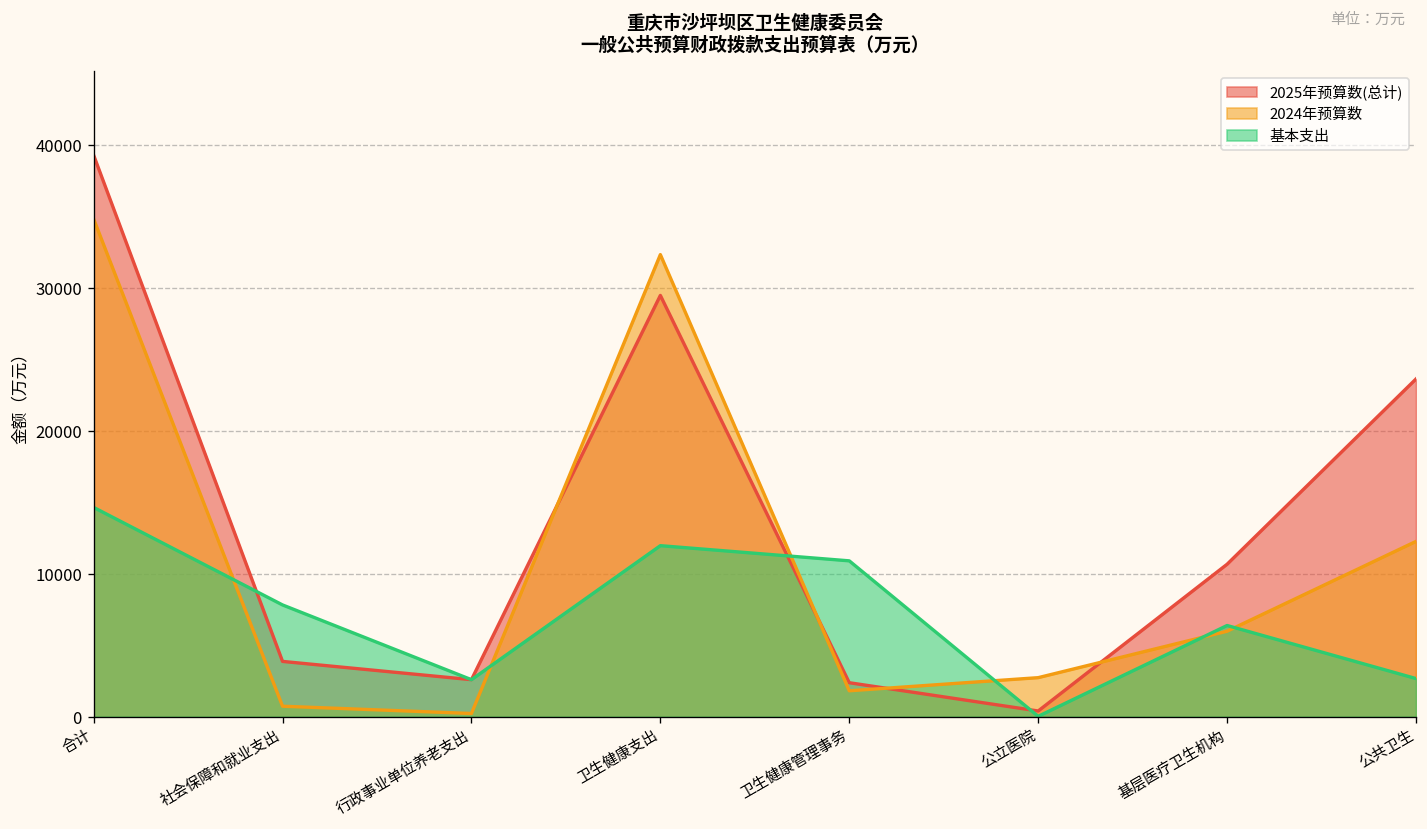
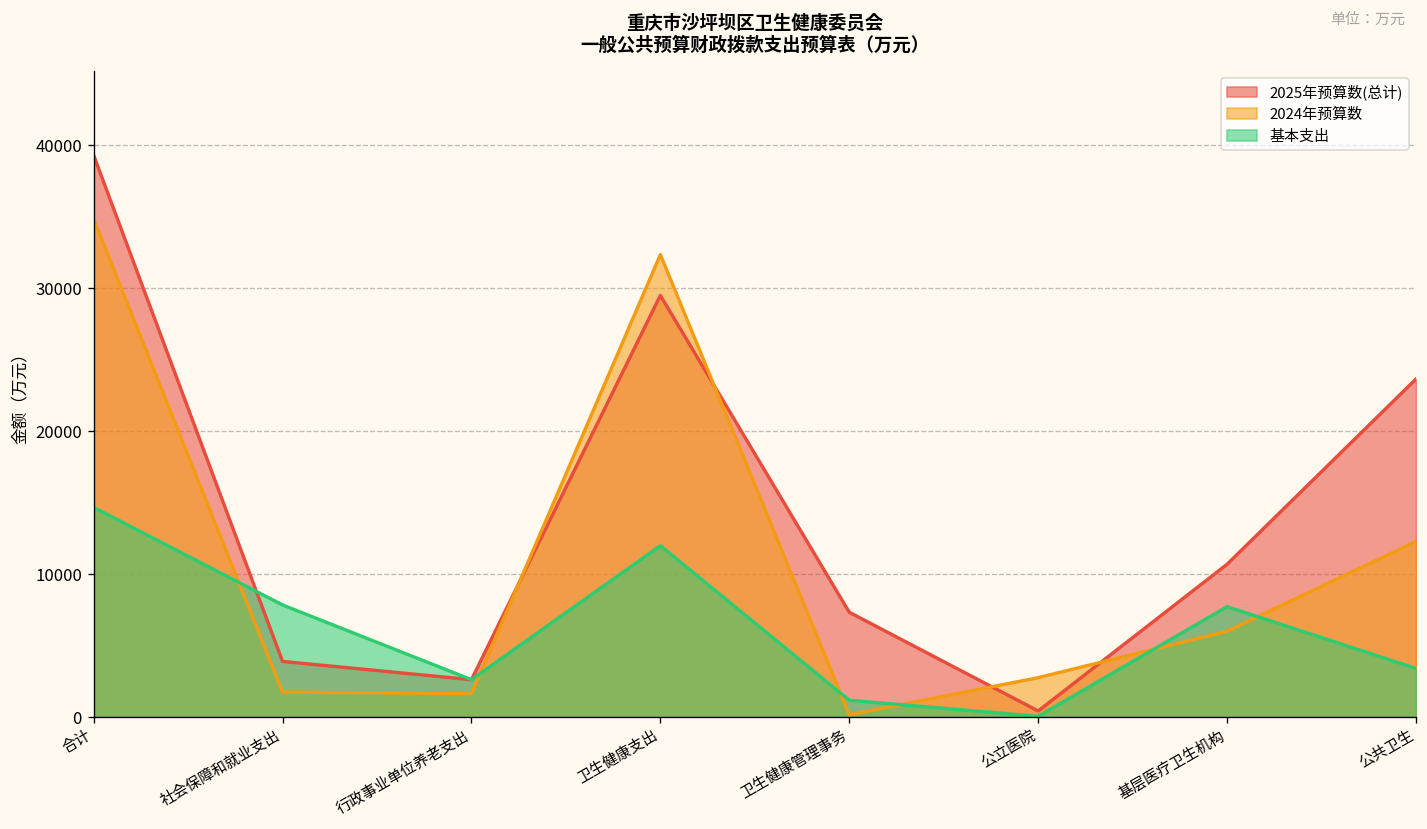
  {
    "2025年预算数(总计)": {
      "合计": 39300,
      "社会保障和就业支出": 3900,
      "卫生健康支出": 29500,
-     "卫生健康管理事务": 2400,
+     "卫生健康管理事务": 7300,
      "公立医院": 400,
      "基层医疗卫生机构": 10700,
      "公共卫生": 23600
    },
    "2024年预算数": {
      "合计": 34800,
-     "社会保障和就业支出": 700,
-     "行政事业单位养老支出": 200,
+     "社会保障和就业支出": 1700,
+     "行政事业单位养老支出": 1600,
      "卫生健康支出": 32300,
-     "卫生健康管理事务": 1800,
+     "卫生健康管理事务": 100,
      "公立医院": 2700,
      "基层医疗卫生机构": 6000,
      "公共卫生": 12300
    },
    "基本支出": {
      "合计": 14600,
      "社会保障和就业支出": 7800,
      "卫生健康支出": 12000,
-     "卫生健康管理事务": 10900,
+     "卫生健康管理事务": 1200,
      "公立医院": 0,
-     "基层医疗卫生机构": 6400,
-     "公共卫生": 2700
+     "基层医疗卫生机构": 7700,
+     "公共卫生": 3400
    }
  }
